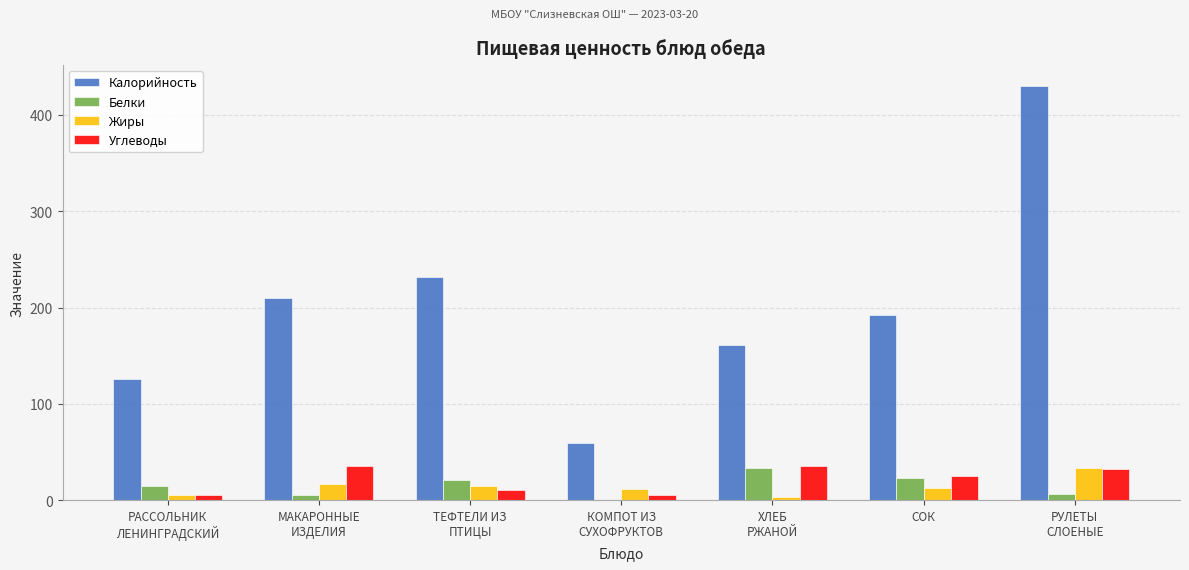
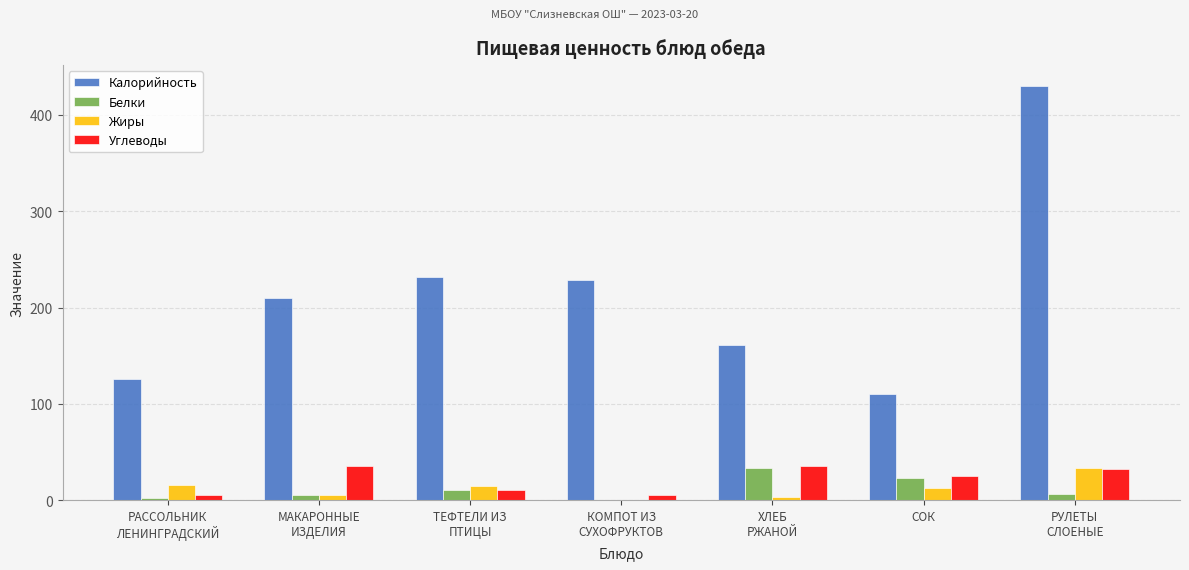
  {
    "Калорийность": {
      "РАССОЛЬНИК ЛЕНИНГРАДСКИЙ": 130,
      "МАКАРОННЫЕ ИЗДЕЛИЯ": 210,
      "ТЕФТЕЛИ ИЗ ПТИЦЫ": 230,
-     "КОМПОТ ИЗ СУХОФРУКТОВ": 60,
+     "КОМПОТ ИЗ СУХОФРУКТОВ": 230,
      "ХЛЕБ РЖАНОЙ": 160,
-     "СОК": 190,
+     "СОК": 110,
      "РУЛЕТЫ СЛОЕНЫЕ": 430
    },
    "Белки": {
-     "РАССОЛЬНИК ЛЕНИНГРАДСКИЙ": 20,
+     "РАССОЛЬНИК ЛЕНИНГРАДСКИЙ": 0,
      "МАКАРОННЫЕ ИЗДЕЛИЯ": 10,
-     "ТЕФТЕЛИ ИЗ ПТИЦЫ": 20,
+     "ТЕФТЕЛИ ИЗ ПТИЦЫ": 10,
      "КОМПОТ ИЗ СУХОФРУКТОВ": 0,
      "ХЛЕБ РЖАНОЙ": 30,
      "СОК": 20,
      "РУЛЕТЫ СЛОЕНЫЕ": 10
    },
    "Жиры": {
-     "РАССОЛЬНИК ЛЕНИНГРАДСКИЙ": 10,
-     "МАКАРОННЫЕ ИЗДЕЛИЯ": 20,
+     "РАССОЛЬНИК ЛЕНИНГРАДСКИЙ": 20,
+     "МАКАРОННЫЕ ИЗДЕЛИЯ": 10,
      "ТЕФТЕЛИ ИЗ ПТИЦЫ": 20,
-     "КОМПОТ ИЗ СУХОФРУКТОВ": 10,
+     "КОМПОТ ИЗ СУХОФРУКТОВ": 0,
      "ХЛЕБ РЖАНОЙ": 0,
      "СОК": 10,
      "РУЛЕТЫ СЛОЕНЫЕ": 30
    },
    "Углеводы": {
      "РАССОЛЬНИК ЛЕНИНГРАДСКИЙ": 10,
      "МАКАРОННЫЕ ИЗДЕЛИЯ": 40,
      "ТЕФТЕЛИ ИЗ ПТИЦЫ": 10,
      "КОМПОТ ИЗ СУХОФРУКТОВ": 10,
      "ХЛЕБ РЖАНОЙ": 40,
      "СОК": 30,
      "РУЛЕТЫ СЛОЕНЫЕ": 30
    }
  }
